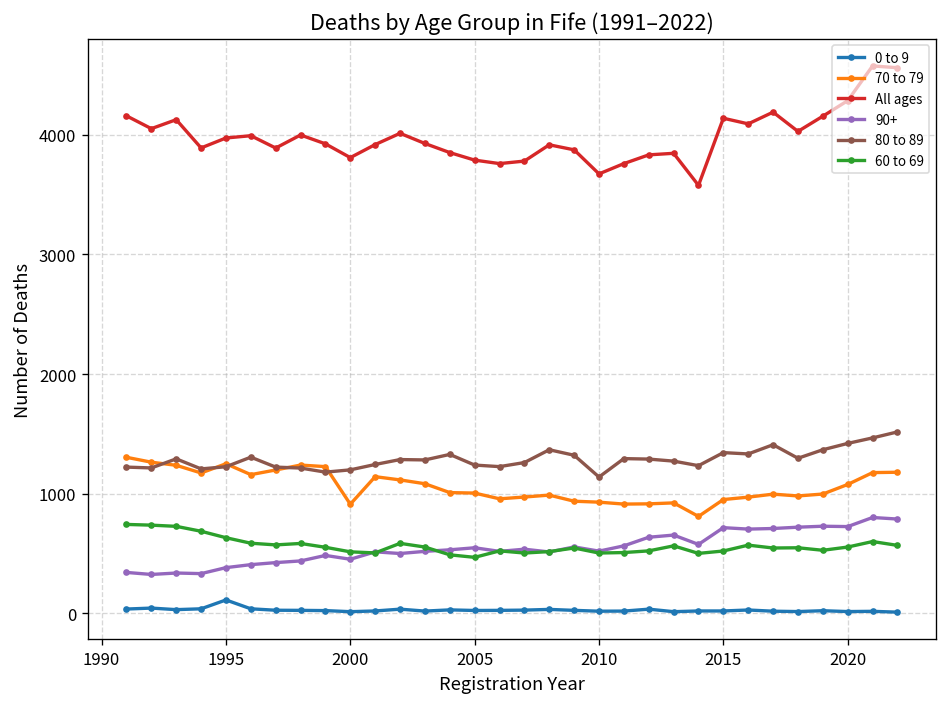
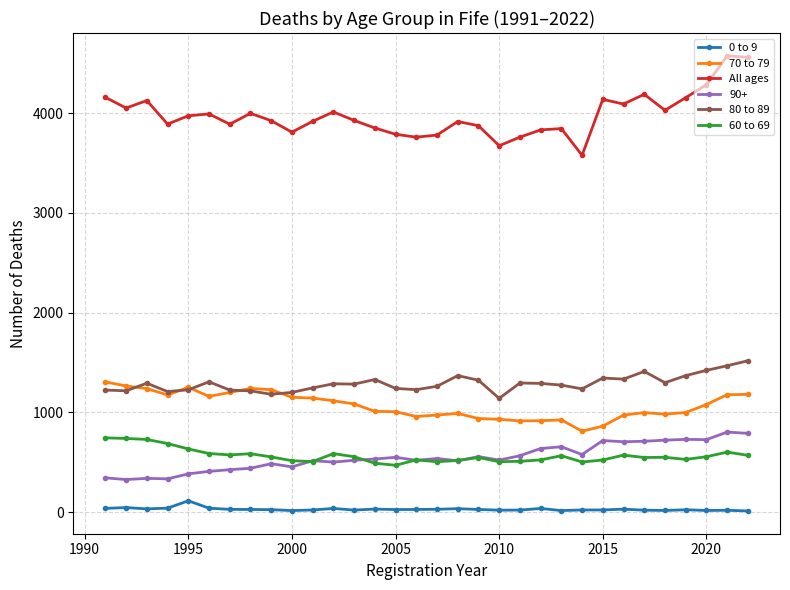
  {
    "0 to 9": {
      "1995": 100,
      "2000": 0,
      "2005": 0,
      "2010": 0,
      "2015": 0,
      "2020": 0
    },
    "70 to 79": {
-     "2000": 900,
+     "2000": 1200,
      "2005": 1000,
      "2010": 900,
-     "2015": 1000,
+     "2015": 900,
      "2020": 1100
    },
    "All ages": {
      "1995": 4000,
      "2000": 3800,
      "2005": 3800,
      "2010": 3700,
      "2015": 4100
    },
    "90+": {
      "1995": 400,
      "2000": 500,
      "2005": 500,
      "2015": 700,
      "2020": 700
    },
    "80 to 89": {
      "2000": 1200,
      "2005": 1200,
      "2010": 1100,
      "2015": 1300,
      "2020": 1400
    },
    "60 to 69": {
      "1995": 600,
      "2000": 500,
      "2005": 500,
      "2015": 500,
      "2020": 600
    }
  }
